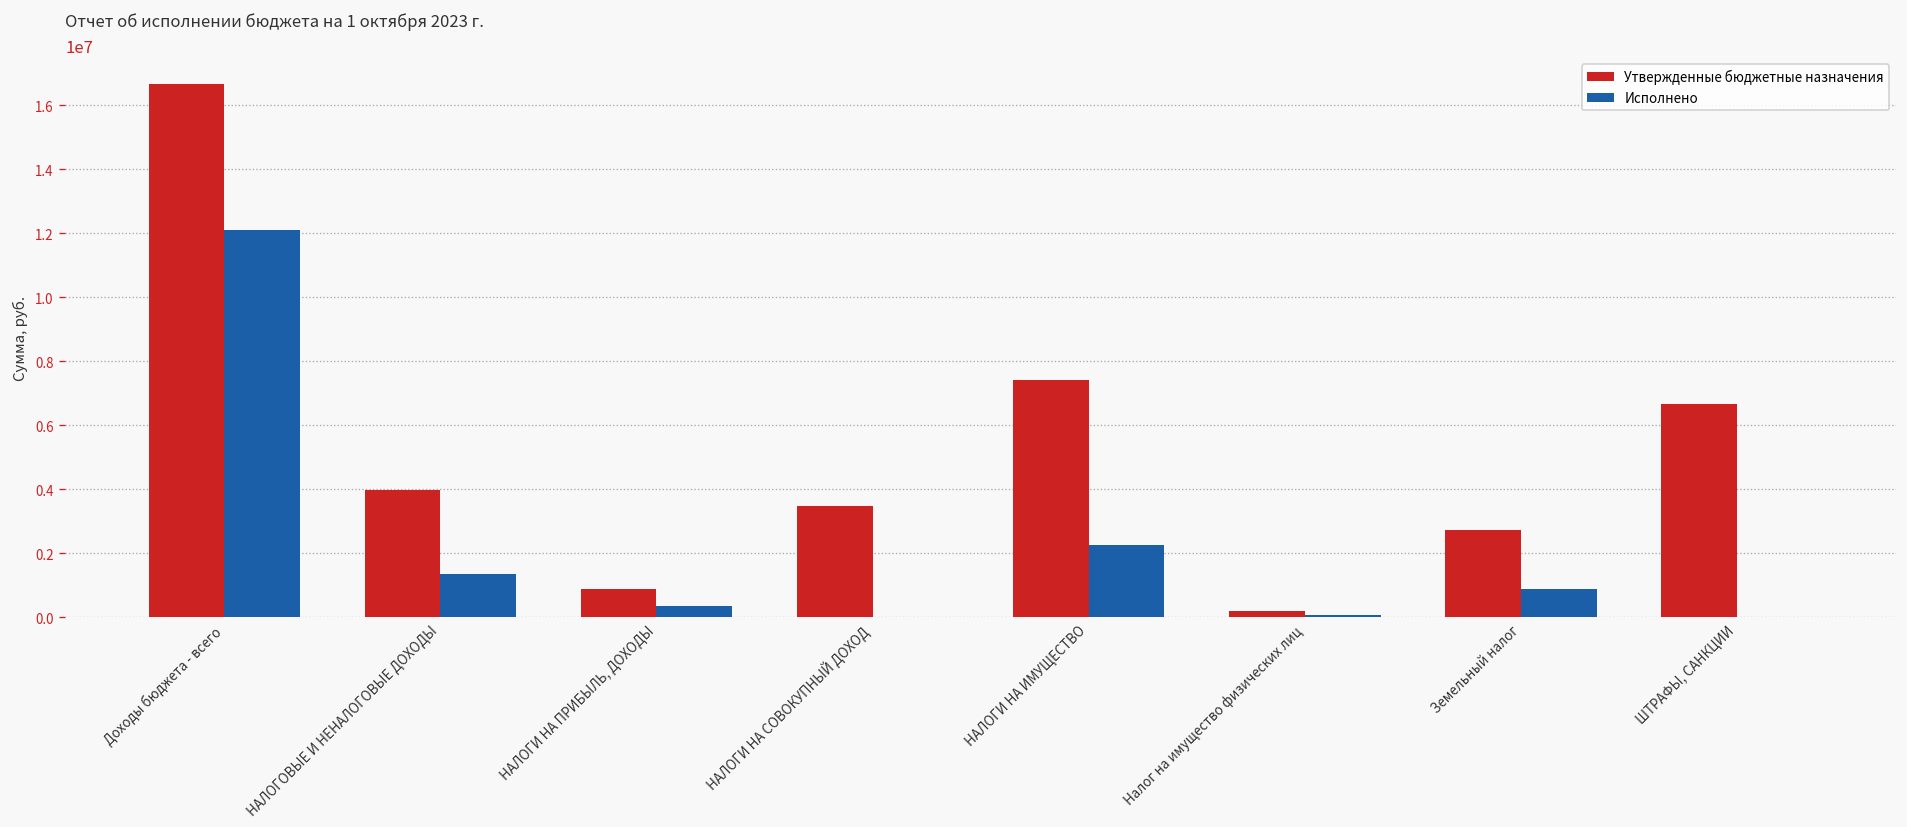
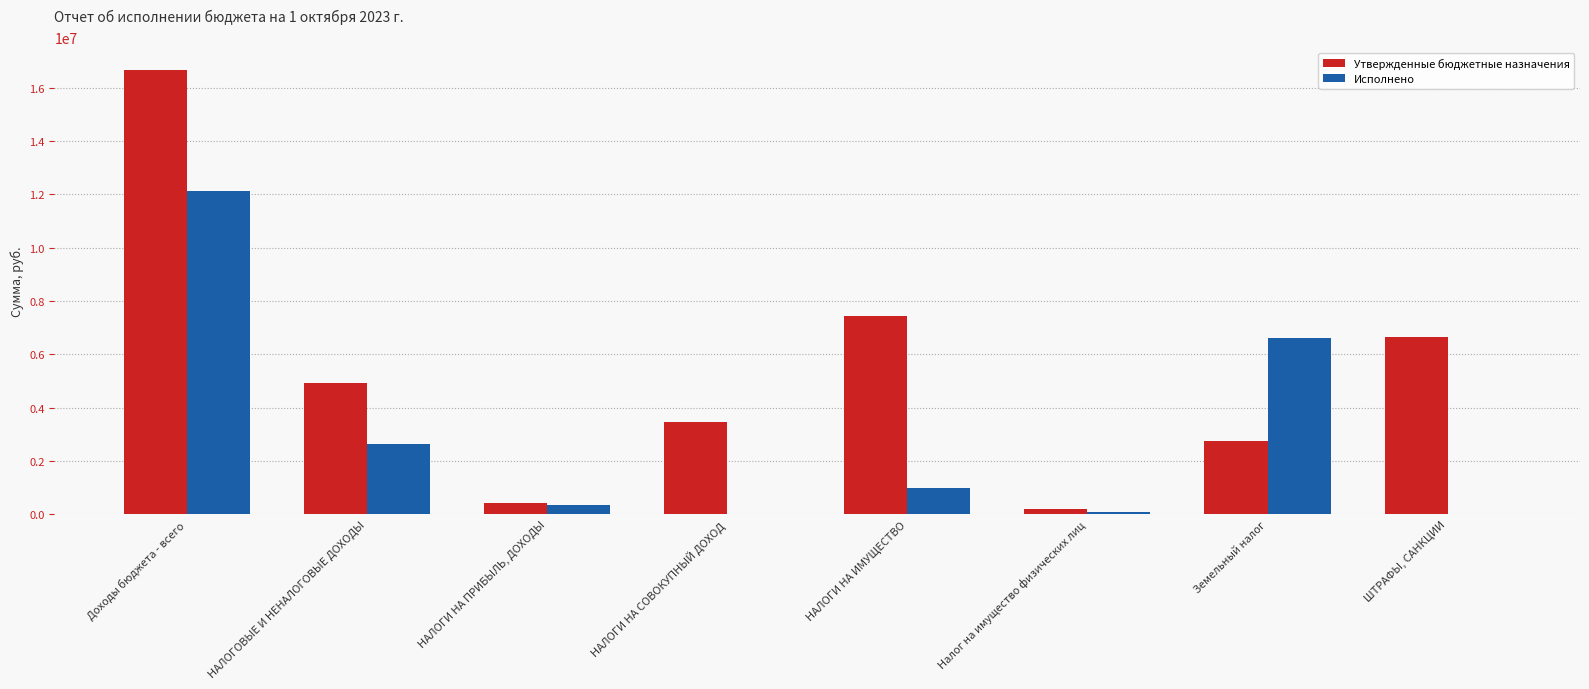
  {
    "Утвержденные бюджетные назначения": {
      "Доходы бюджета - всего": 16700000,
-     "НАЛОГОВЫЕ И НЕНАЛОГОВЫЕ ДОХОДЫ": 4000000,
-     "НАЛОГИ НА ПРИБЫЛЬ, ДОХОДЫ": 900000,
+     "НАЛОГОВЫЕ И НЕНАЛОГОВЫЕ ДОХОДЫ": 4900000,
+     "НАЛОГИ НА ПРИБЫЛЬ, ДОХОДЫ": 400000,
      "НАЛОГИ НА СОВОКУПНЫЙ ДОХОД": 3500000,
      "НАЛОГИ НА ИМУЩЕСТВО": 7400000,
      "Налог на имущество физических лиц": 200000,
      "Земельный налог": 2700000,
      "ШТРАФЫ, САНКЦИИ": 6700000
    },
    "Исполнено": {
      "Доходы бюджета - всего": 12100000,
-     "НАЛОГОВЫЕ И НЕНАЛОГОВЫЕ ДОХОДЫ": 1400000,
+     "НАЛОГОВЫЕ И НЕНАЛОГОВЫЕ ДОХОДЫ": 2700000,
      "НАЛОГИ НА ПРИБЫЛЬ, ДОХОДЫ": 400000,
-     "НАЛОГИ НА ИМУЩЕСТВО": 2300000,
-     "Земельный налог": 900000
+     "НАЛОГИ НА ИМУЩЕСТВО": 1000000,
+     "Земельный налог": 6600000
    }
  }
